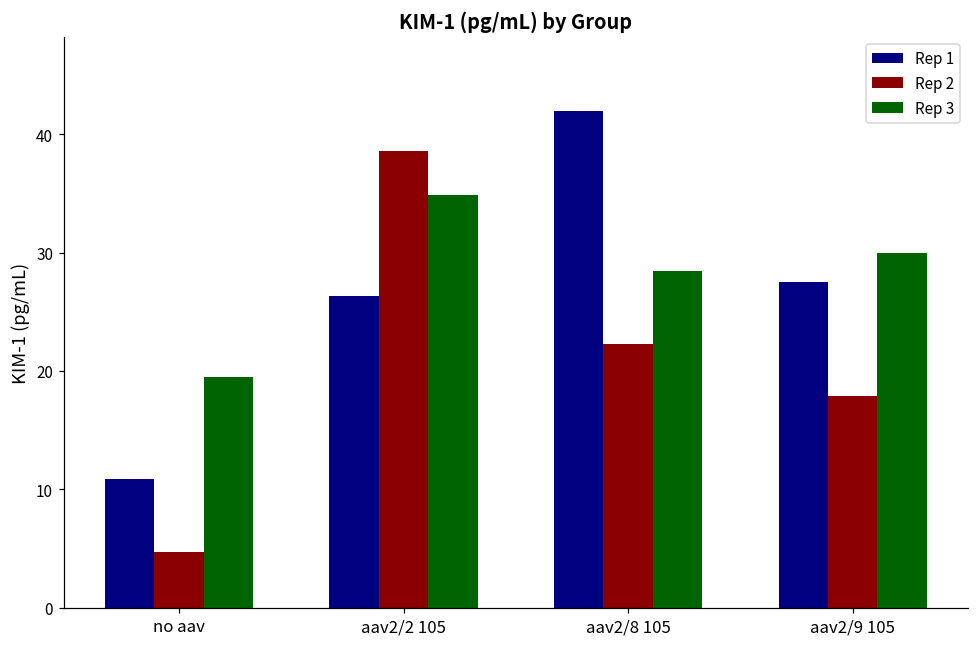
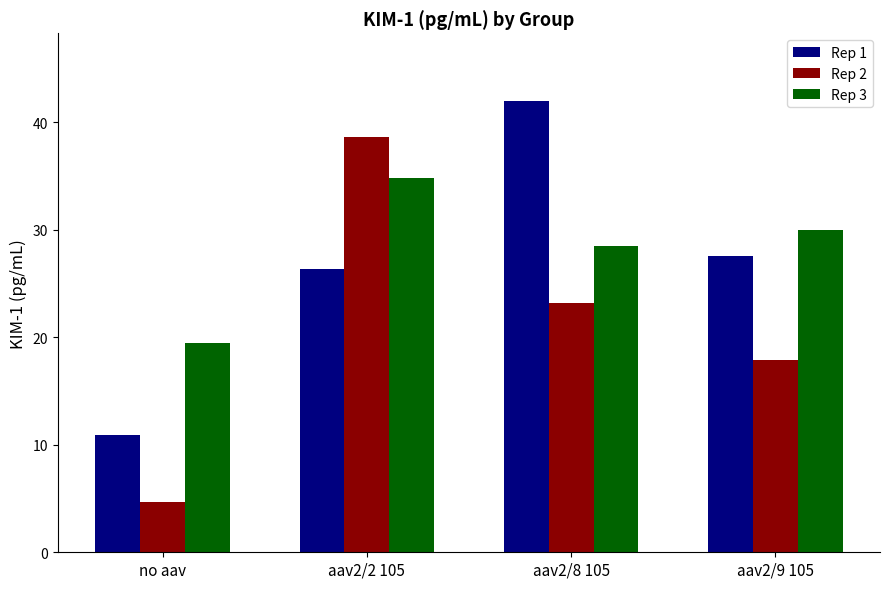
  {
    "Rep 1": {
      "no aav": 10.9,
      "aav2/2 105": 26.3,
      "aav2/8 105": 42.0,
      "aav2/9 105": 27.5
    },
    "Rep 2": {
      "no aav": 4.7,
      "aav2/2 105": 38.6,
-     "aav2/8 105": 22.3,
+     "aav2/8 105": 23.2,
      "aav2/9 105": 17.9
    },
    "Rep 3": {
      "no aav": 19.5,
      "aav2/2 105": 34.8,
      "aav2/8 105": 28.5,
      "aav2/9 105": 30.0
    }
  }
